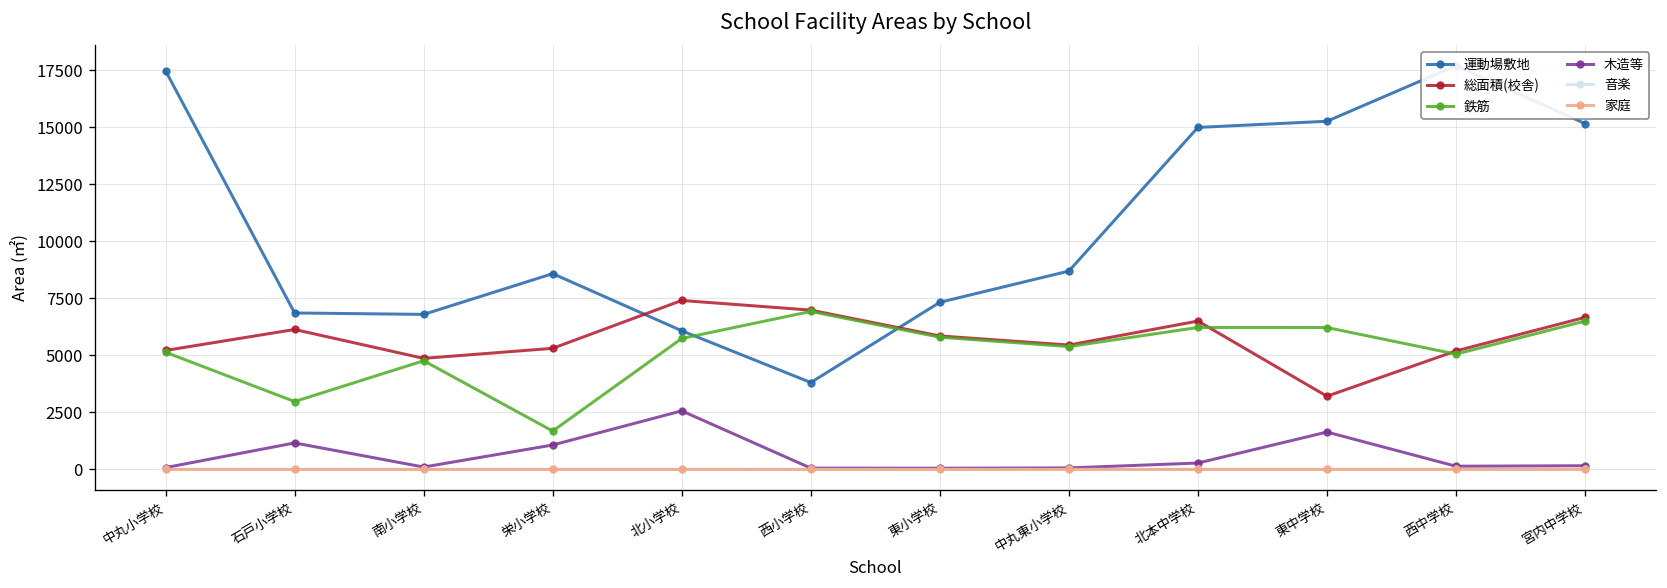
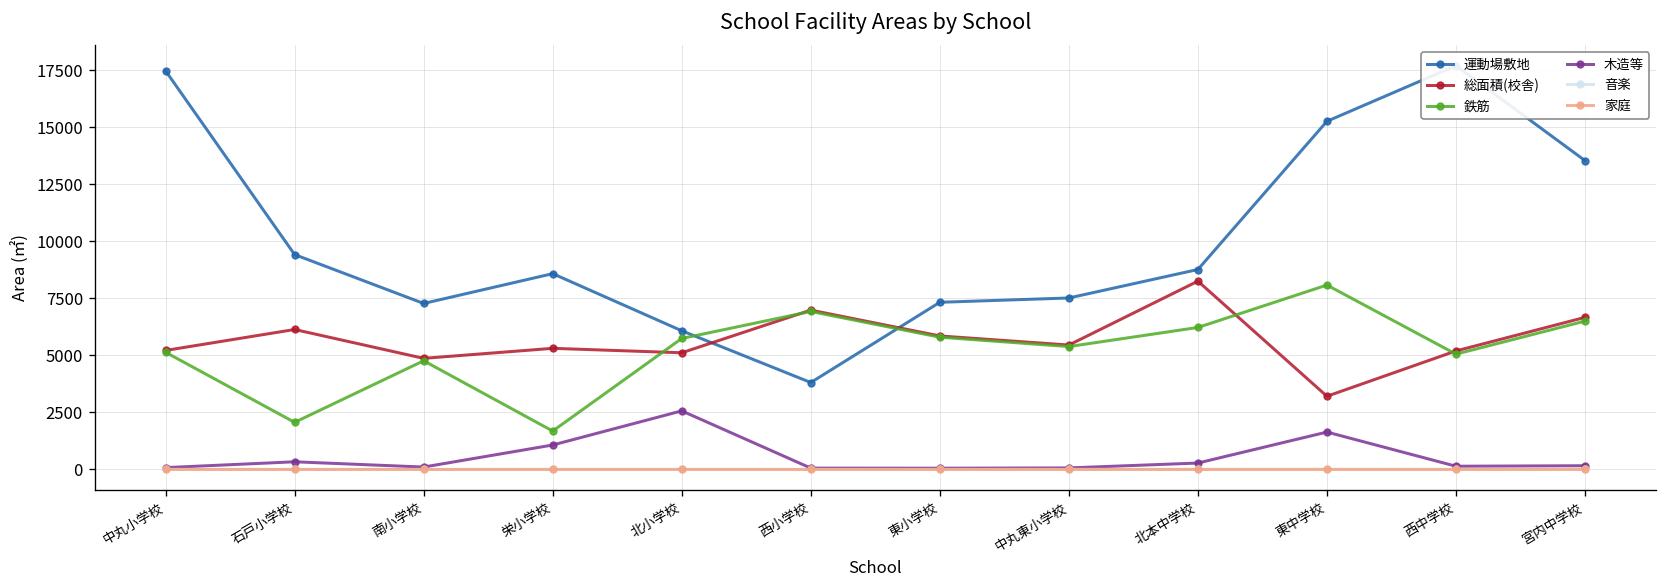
  {
    "運動場敷地": {
      "中丸小学校": 17500,
-     "石戸小学校": 6900,
-     "南小学校": 6800,
+     "石戸小学校": 9400,
+     "南小学校": 7300,
      "栄小学校": 8600,
      "北小学校": 6100,
      "西小学校": 3800,
      "東小学校": 7300,
-     "中丸東小学校": 8700,
-     "北本中学校": 15000,
+     "中丸東小学校": 7500,
+     "北本中学校": 8800,
      "東中学校": 15300,
-     "宮内中学校": 15200
+     "宮内中学校": 13500
    },
    "総面積(校舎)": {
      "石戸小学校": 6100,
      "栄小学校": 5300,
-     "北小学校": 7400,
-     "北本中学校": 6500,
+     "北小学校": 5100,
+     "北本中学校": 8300,
      "東中学校": 3200,
      "西中学校": 5200,
      "宮内中学校": 6700
    },
    "鉄筋": {
-     "石戸小学校": 3000,
+     "石戸小学校": 2100,
      "栄小学校": 1700,
      "北小学校": 5700,
      "北本中学校": 6200,
-     "東中学校": 6200,
+     "東中学校": 8100,
      "西中学校": 5100,
      "宮内中学校": 6500
    },
    "木造等": {
-     "石戸小学校": 1200,
+     "石戸小学校": 300,
      "栄小学校": 1100,
      "北小学校": 2600,
      "北本中学校": 300,
      "東中学校": 1600,
      "西中学校": 100,
      "宮内中学校": 200
    },
    "家庭": {
      "石戸小学校": 0,
      "栄小学校": 0,
      "北小学校": 0,
      "北本中学校": 0,
      "東中学校": 0,
      "西中学校": 0,
      "宮内中学校": 0
    }
  }
